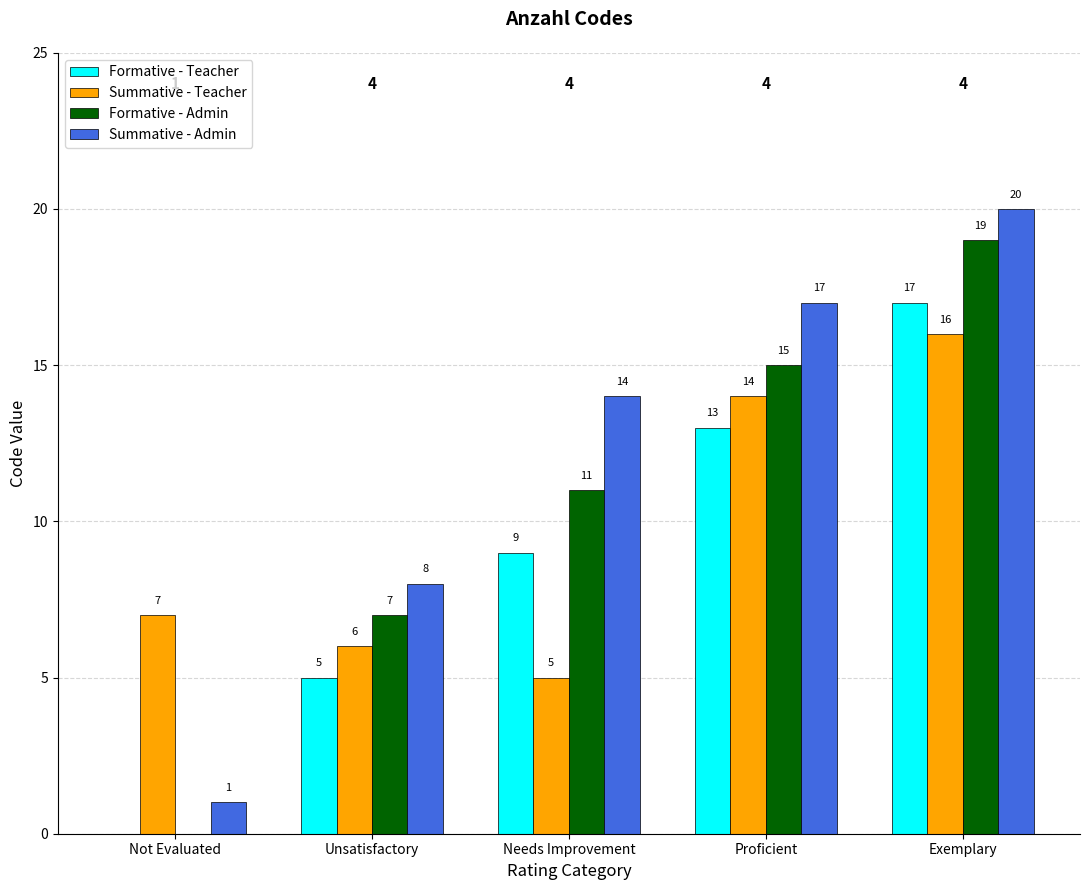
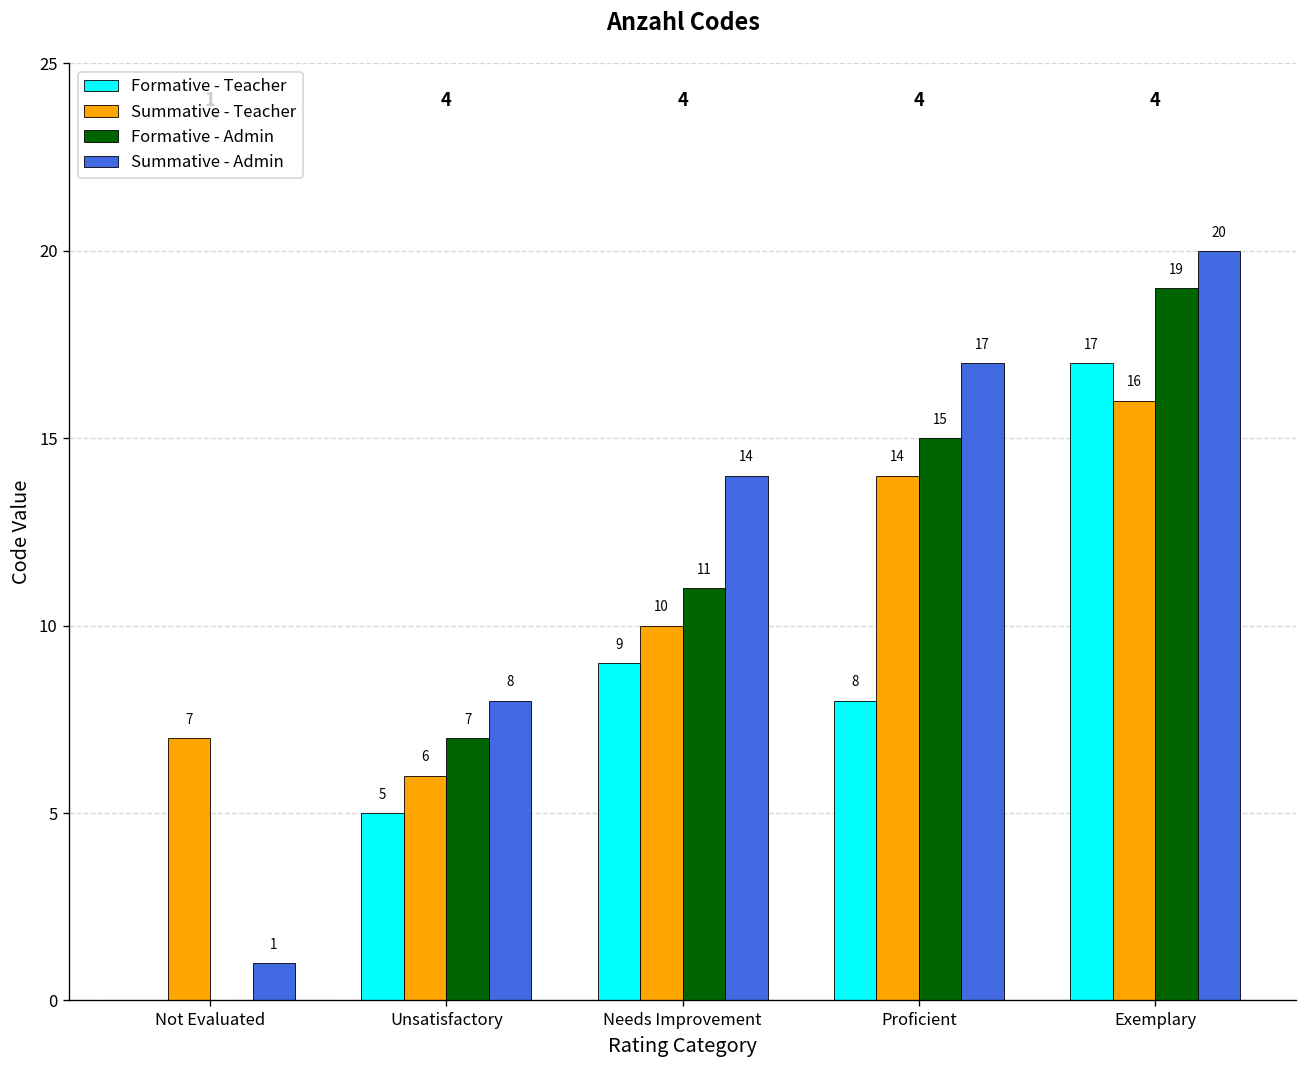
  {
    "Formative - Teacher": {
      "Unsatisfactory": 5,
      "Needs Improvement": 9,
-     "Proficient": 13,
+     "Proficient": 8,
      "Exemplary": 17
    },
    "Summative - Teacher": {
      "Not Evaluated": 7,
      "Unsatisfactory": 6,
-     "Needs Improvement": 5,
+     "Needs Improvement": 10,
      "Proficient": 14,
      "Exemplary": 16
    },
    "Formative - Admin": {
      "Unsatisfactory": 7,
      "Needs Improvement": 11,
      "Proficient": 15,
      "Exemplary": 19
    },
    "Summative - Admin": {
      "Not Evaluated": 1,
      "Unsatisfactory": 8,
      "Needs Improvement": 14,
      "Proficient": 17,
      "Exemplary": 20
    }
  }
